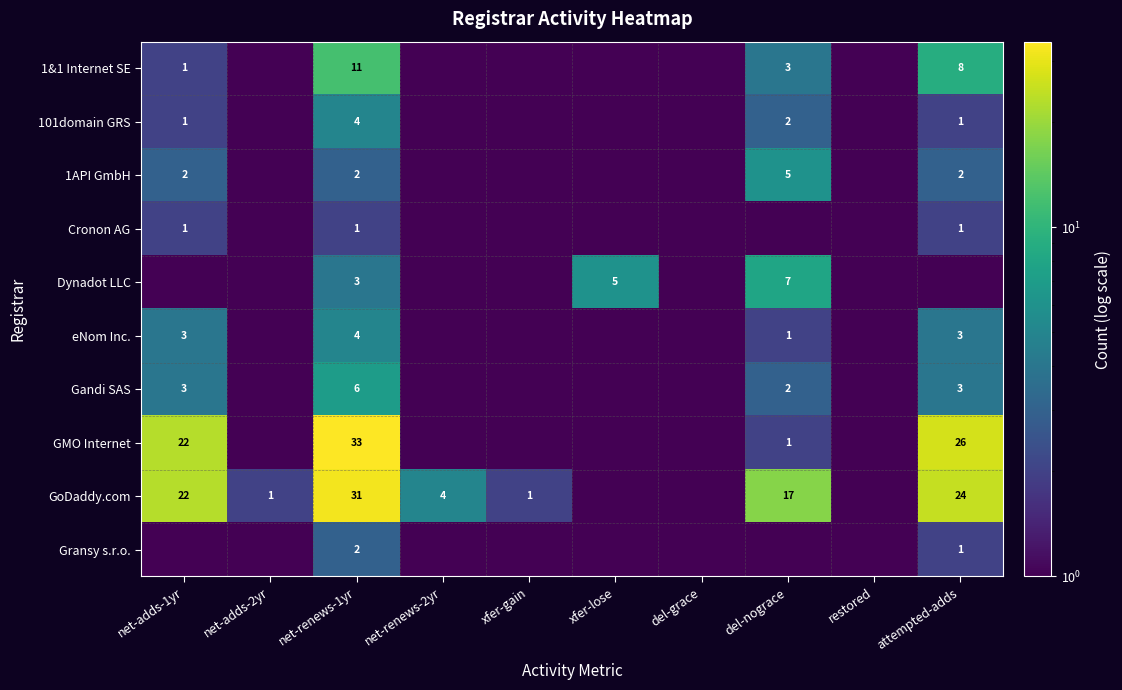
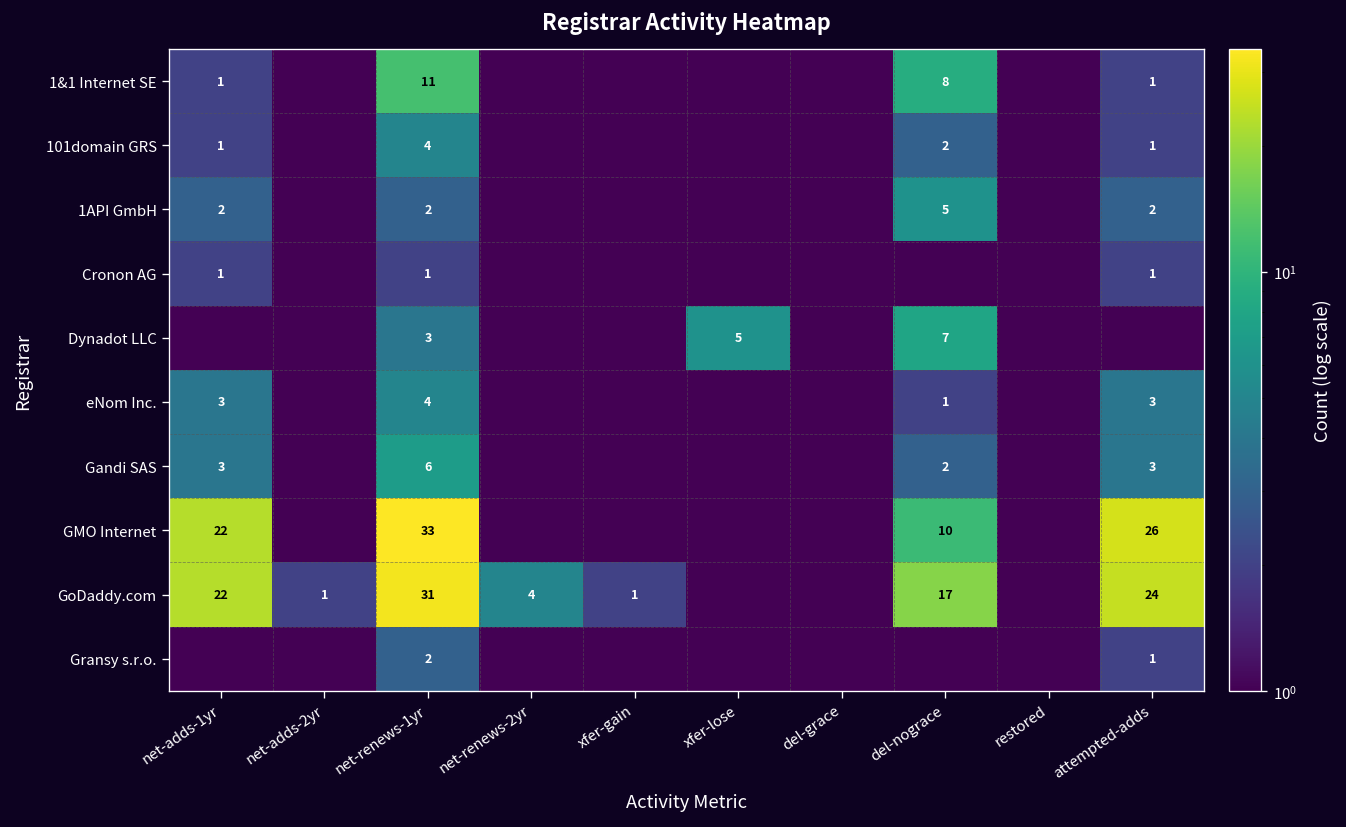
  {
    "1&1 Internet SE": {
      "net-adds-1yr": 1,
      "net-renews-1yr": 11,
-     "del-nograce": 3,
-     "attempted-adds": 8
+     "del-nograce": 8,
+     "attempted-adds": 1
    },
    "101domain GRS": {
      "net-adds-1yr": 1,
      "net-renews-1yr": 4,
      "del-nograce": 2,
      "attempted-adds": 1
    },
    "1API GmbH": {
      "net-adds-1yr": 2,
      "net-renews-1yr": 2,
      "del-nograce": 5,
      "attempted-adds": 2
    },
    "Cronon AG": {
      "net-adds-1yr": 1,
      "net-renews-1yr": 1,
      "attempted-adds": 1
    },
    "Dynadot LLC": {
      "net-renews-1yr": 3,
      "xfer-lose": 5,
      "del-nograce": 7
    },
    "eNom Inc.": {
      "net-adds-1yr": 3,
      "net-renews-1yr": 4,
      "del-nograce": 1,
      "attempted-adds": 3
    },
    "Gandi SAS": {
      "net-adds-1yr": 3,
      "net-renews-1yr": 6,
      "del-nograce": 2,
      "attempted-adds": 3
    },
    "GMO Internet": {
      "net-adds-1yr": 22,
      "net-renews-1yr": 33,
-     "del-nograce": 1,
+     "del-nograce": 10,
      "attempted-adds": 26
    },
    "GoDaddy.com": {
      "net-adds-1yr": 22,
      "net-adds-2yr": 1,
      "net-renews-1yr": 31,
      "net-renews-2yr": 4,
      "xfer-gain": 1,
      "del-nograce": 17,
      "attempted-adds": 24
    },
    "Gransy s.r.o.": {
      "net-renews-1yr": 2,
      "attempted-adds": 1
    }
  }
